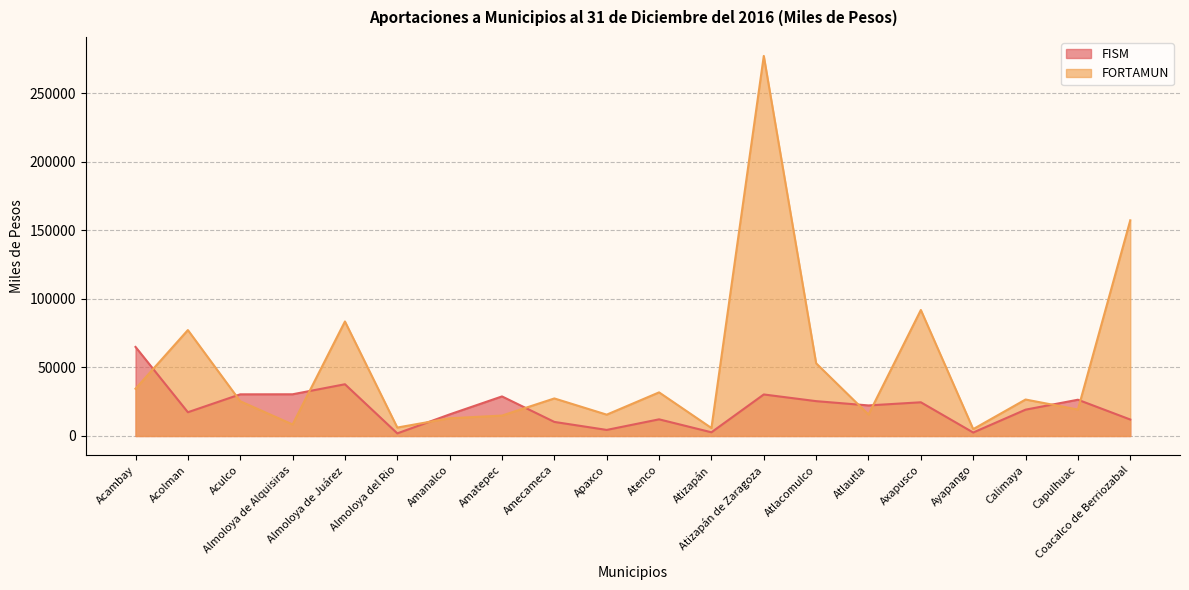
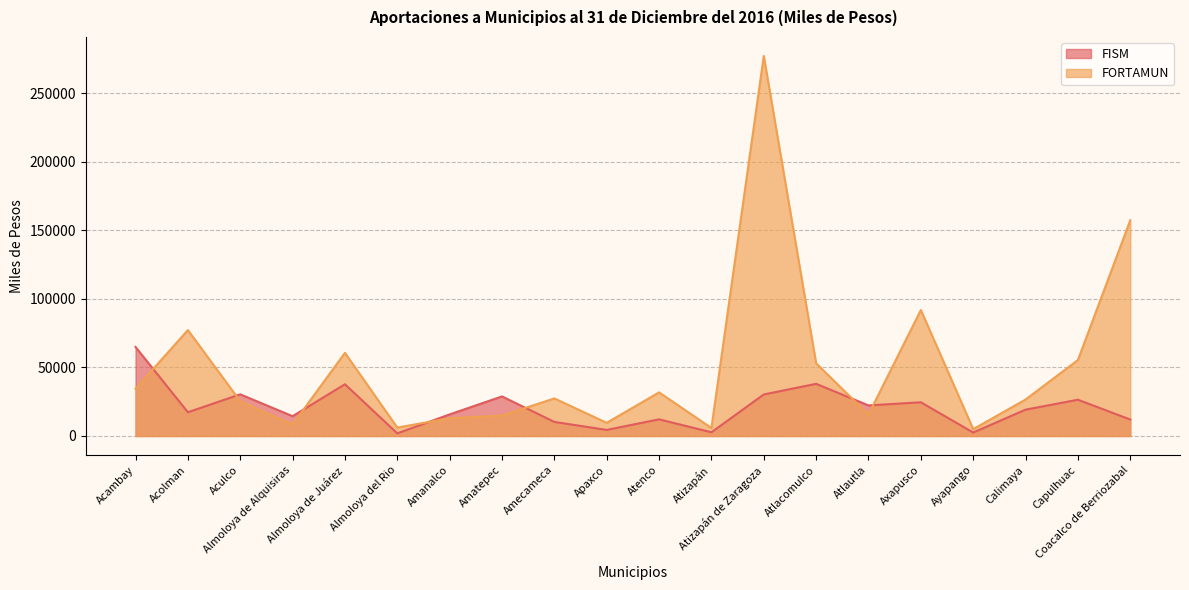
  {
    "FISM": {
      "Acambay": 65000,
      "Acolman": 17000,
      "Aculco": 30000,
-     "Almoloya de Alquisiras": 30000,
+     "Almoloya de Alquisiras": 14000,
      "Almoloya de Juárez": 38000,
      "Almoloya del Rio": 2000,
      "Amanalco": 16000,
      "Amatepec": 29000,
      "Amecameca": 10000,
      "Apaxco": 4000,
      "Atenco": 12000,
      "Atizapán": 3000,
      "Atizapán de Zaragoza": 30000,
-     "Atlacomulco": 25000,
+     "Atlacomulco": 38000,
      "Atlautla": 22000,
      "Axapusco": 25000,
      "Ayapango": 3000,
      "Calimaya": 19000,
      "Capulhuac": 26000,
      "Coacalco de Berriozabal": 12000
    },
    "FORTAMUN": {
      "Acambay": 34000,
      "Acolman": 77000,
      "Aculco": 25000,
      "Almoloya de Alquisiras": 8000,
-     "Almoloya de Juárez": 84000,
+     "Almoloya de Juárez": 61000,
      "Almoloya del Rio": 6000,
      "Amanalco": 13000,
      "Amatepec": 15000,
      "Amecameca": 27000,
-     "Apaxco": 16000,
+     "Apaxco": 10000,
      "Atenco": 32000,
      "Atizapán": 6000,
      "Atizapán de Zaragoza": 277000,
      "Atlacomulco": 53000,
      "Atlautla": 16000,
      "Axapusco": 92000,
      "Ayapango": 5000,
      "Calimaya": 27000,
-     "Capulhuac": 19000,
+     "Capulhuac": 55000,
      "Coacalco de Berriozabal": 157000
    }
  }
